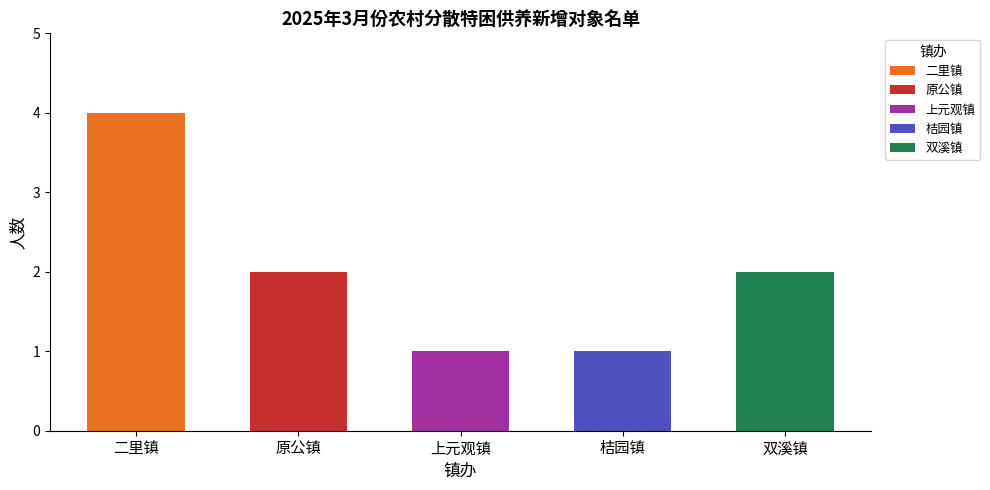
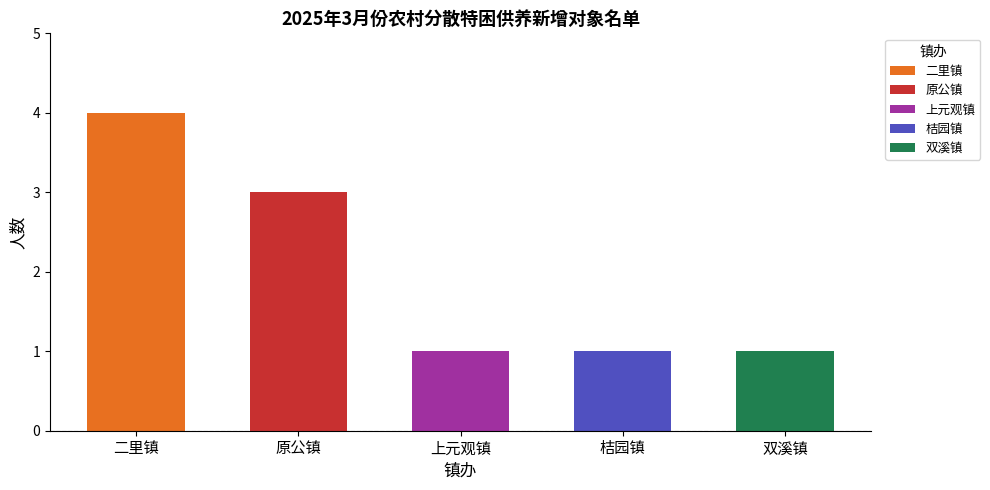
  {
    "二里镇": 4,
-   "原公镇": 2,
+   "原公镇": 3,
    "上元观镇": 1,
    "桔园镇": 1,
-   "双溪镇": 2
+   "双溪镇": 1
  }
